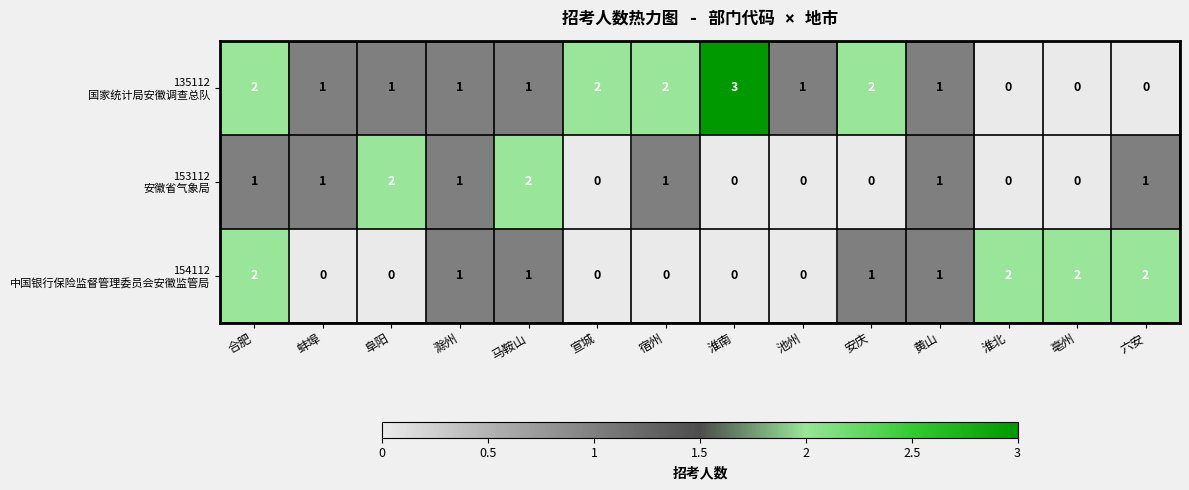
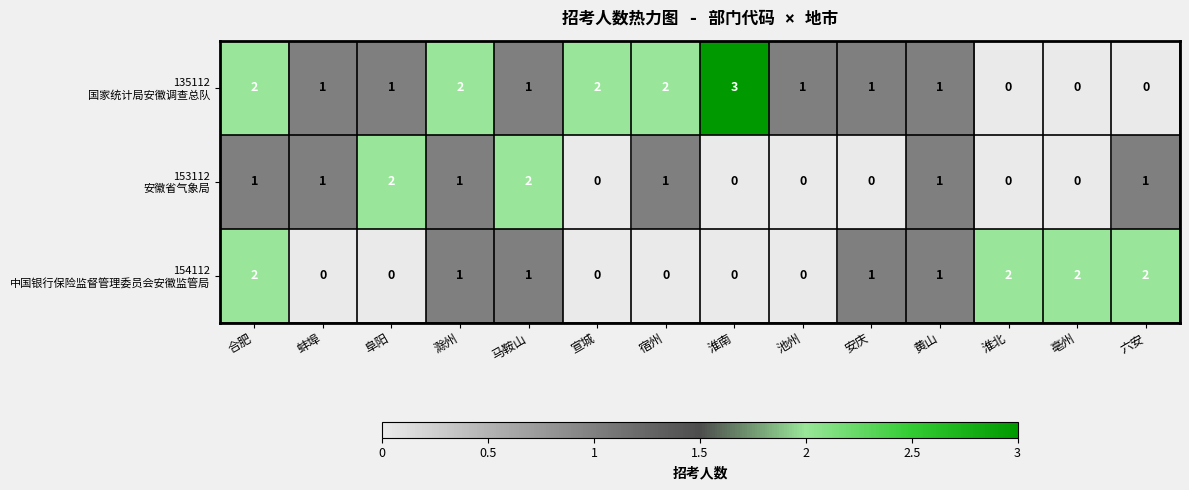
  {
    "135112 国家统计局安徽调查总队": {
      "合肥": 2,
      "蚌埠": 1,
      "阜阳": 1,
-     "滁州": 1,
+     "滁州": 2,
      "马鞍山": 1,
      "宣城": 2,
      "宿州": 2,
      "淮南": 3,
      "池州": 1,
-     "安庆": 2,
+     "安庆": 1,
      "黄山": 1,
      "淮北": 0,
      "亳州": 0,
      "六安": 0
    },
    "153112 安徽省气象局": {
      "合肥": 1,
      "蚌埠": 1,
      "阜阳": 2,
      "滁州": 1,
      "马鞍山": 2,
      "宣城": 0,
      "宿州": 1,
      "淮南": 0,
      "池州": 0,
      "安庆": 0,
      "黄山": 1,
      "淮北": 0,
      "亳州": 0,
      "六安": 1
    },
    "154112 中国银行保险监督管理委员会安徽监管局": {
      "合肥": 2,
      "蚌埠": 0,
      "阜阳": 0,
      "滁州": 1,
      "马鞍山": 1,
      "宣城": 0,
      "宿州": 0,
      "淮南": 0,
      "池州": 0,
      "安庆": 1,
      "黄山": 1,
      "淮北": 2,
      "亳州": 2,
      "六安": 2
    }
  }
